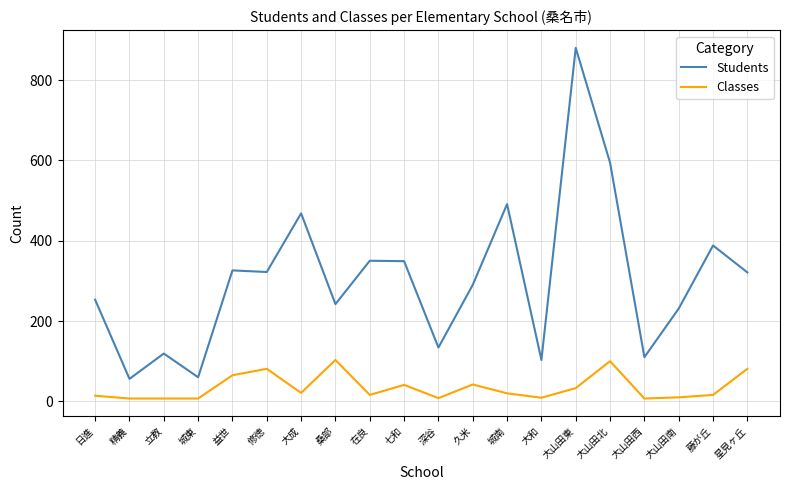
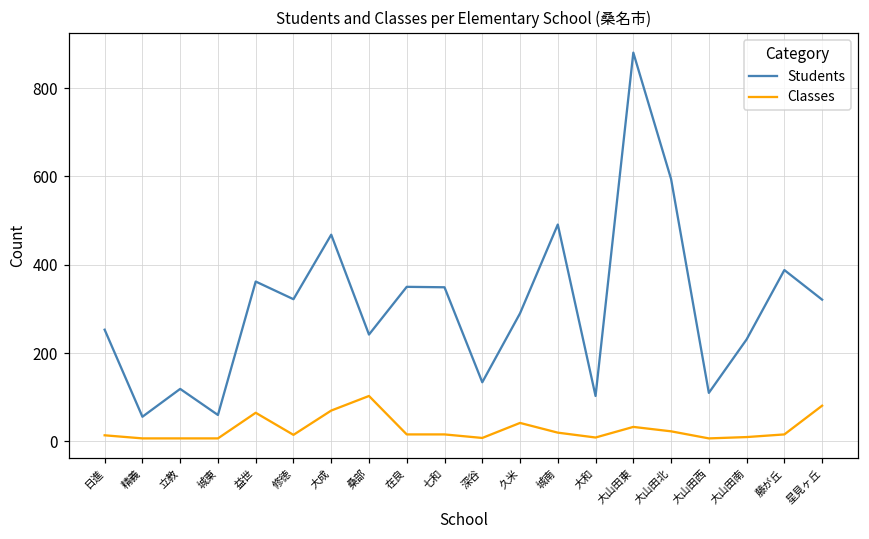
  {
    "Students": {
      "日進": 250,
      "精義": 60,
      "立教": 120,
      "城東": 60,
-     "益世": 330,
+     "益世": 360,
      "修徳": 320,
      "大成": 470,
      "桑部": 240,
      "在良": 350,
      "七和": 350,
      "深谷": 130,
      "久米": 290,
      "城南": 490,
      "大和": 100,
      "大山田東": 880,
      "大山田北": 590,
      "大山田西": 110,
      "大山田南": 230,
      "藤が丘": 390,
      "星見ヶ丘": 320
    },
    "Classes": {
      "日進": 10,
      "精義": 10,
      "立教": 10,
      "城東": 10,
      "益世": 70,
-     "修徳": 80,
-     "大成": 20,
+     "修徳": 20,
+     "大成": 70,
      "桑部": 100,
      "在良": 20,
-     "七和": 40,
+     "七和": 20,
      "深谷": 10,
      "久米": 40,
      "城南": 20,
      "大和": 10,
      "大山田東": 30,
-     "大山田北": 100,
+     "大山田北": 20,
      "大山田西": 10,
      "大山田南": 10,
      "藤が丘": 20,
      "星見ヶ丘": 80
    }
  }
